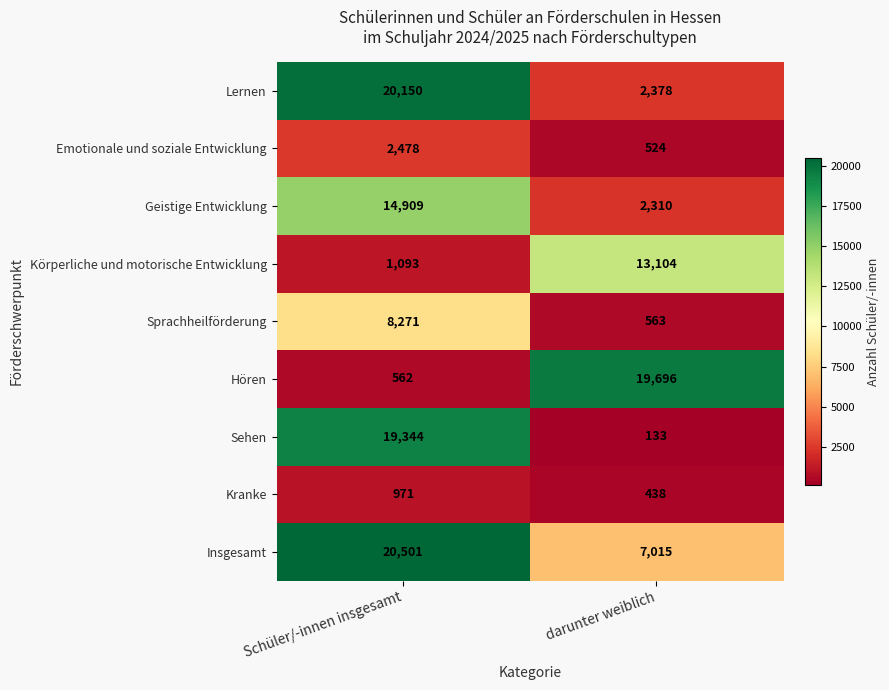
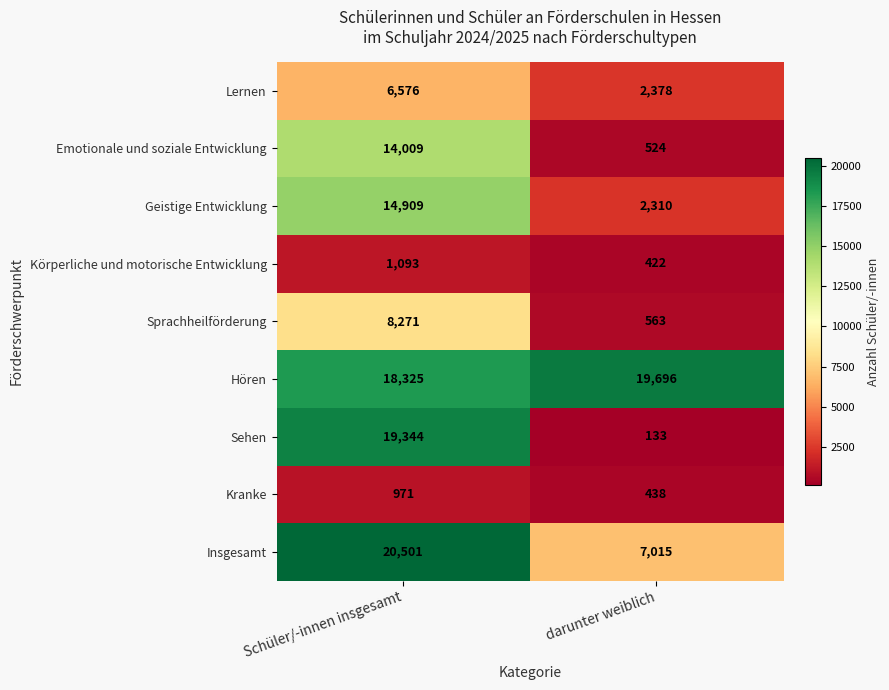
  {
    "Lernen": {
-     "Schüler/-innen insgesamt": "20,150",
+     "Schüler/-innen insgesamt": "6,576",
      "darunter weiblich": "2,378"
    },
    "Emotionale und soziale Entwicklung": {
-     "Schüler/-innen insgesamt": "2,478",
+     "Schüler/-innen insgesamt": "14,009",
      "darunter weiblich": "524"
    },
    "Geistige Entwicklung": {
      "Schüler/-innen insgesamt": "14,909",
      "darunter weiblich": "2,310"
    },
    "Körperliche und motorische Entwicklung": {
      "Schüler/-innen insgesamt": "1,093",
-     "darunter weiblich": "13,104"
+     "darunter weiblich": "422"
    },
    "Sprachheilförderung": {
      "Schüler/-innen insgesamt": "8,271",
      "darunter weiblich": "563"
    },
    "Hören": {
-     "Schüler/-innen insgesamt": "562",
+     "Schüler/-innen insgesamt": "18,325",
      "darunter weiblich": "19,696"
    },
    "Sehen": {
      "Schüler/-innen insgesamt": "19,344",
      "darunter weiblich": "133"
    },
    "Kranke": {
      "Schüler/-innen insgesamt": "971",
      "darunter weiblich": "438"
    },
    "Insgesamt": {
      "Schüler/-innen insgesamt": "20,501",
      "darunter weiblich": "7,015"
    }
  }
